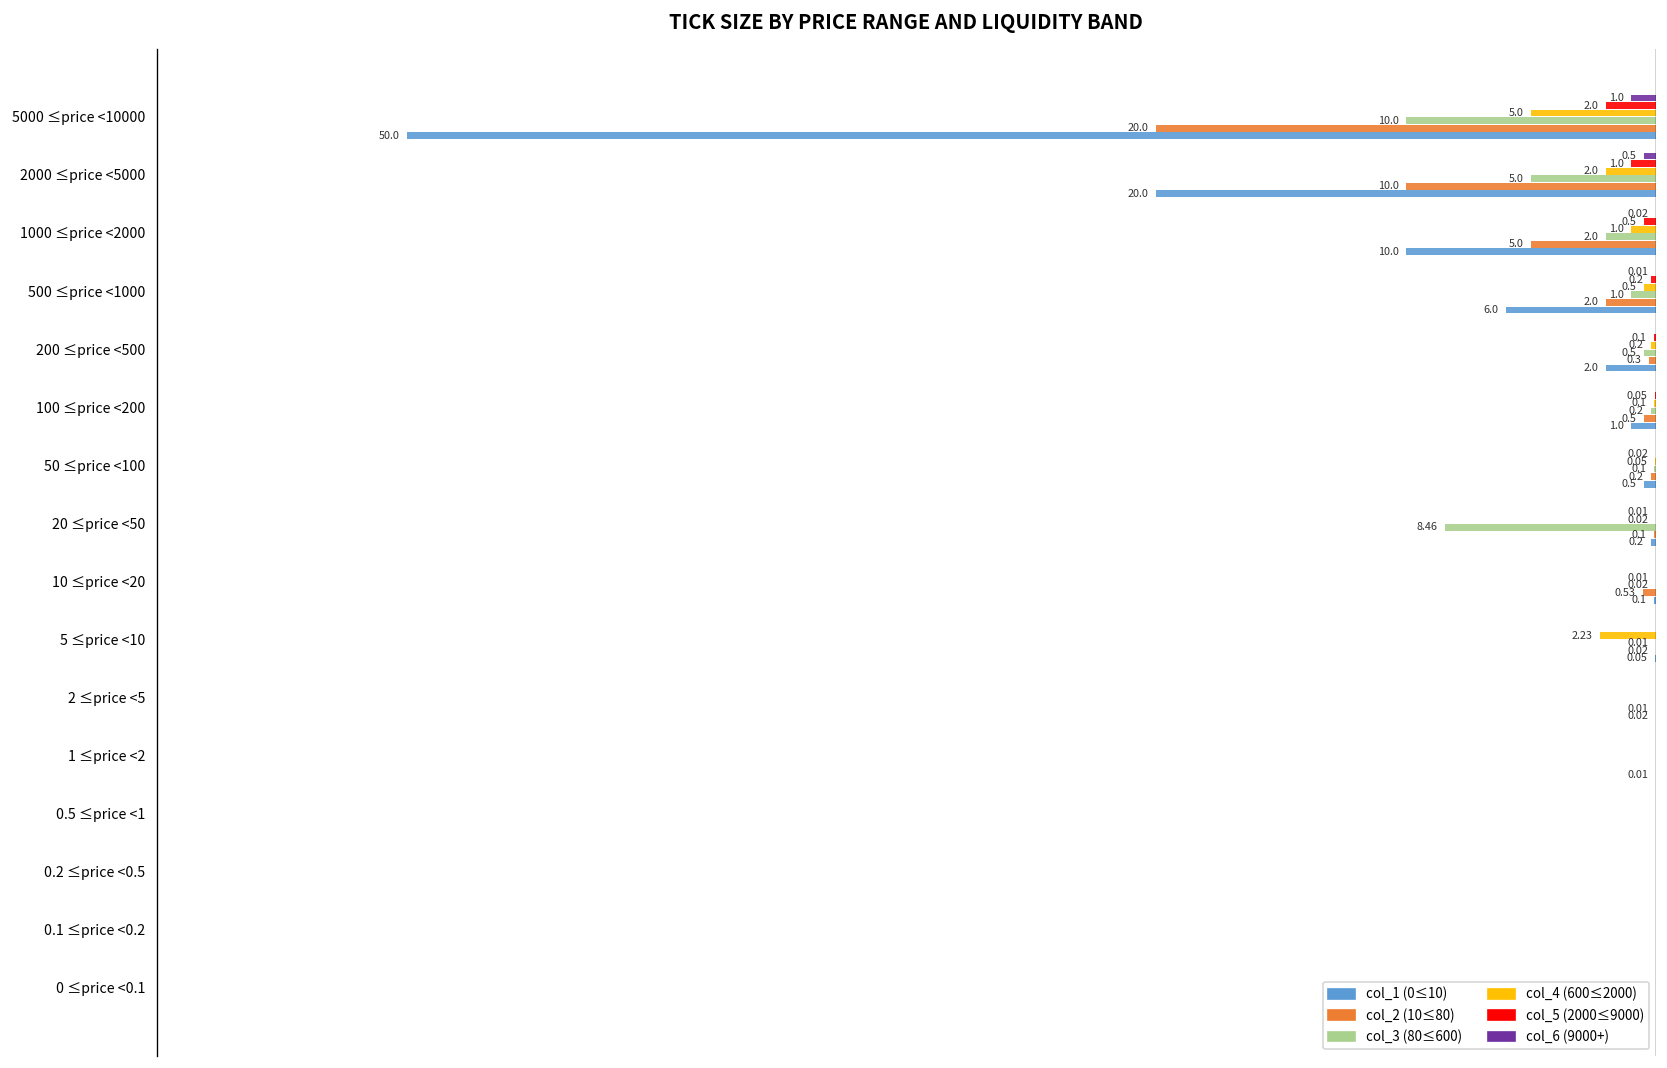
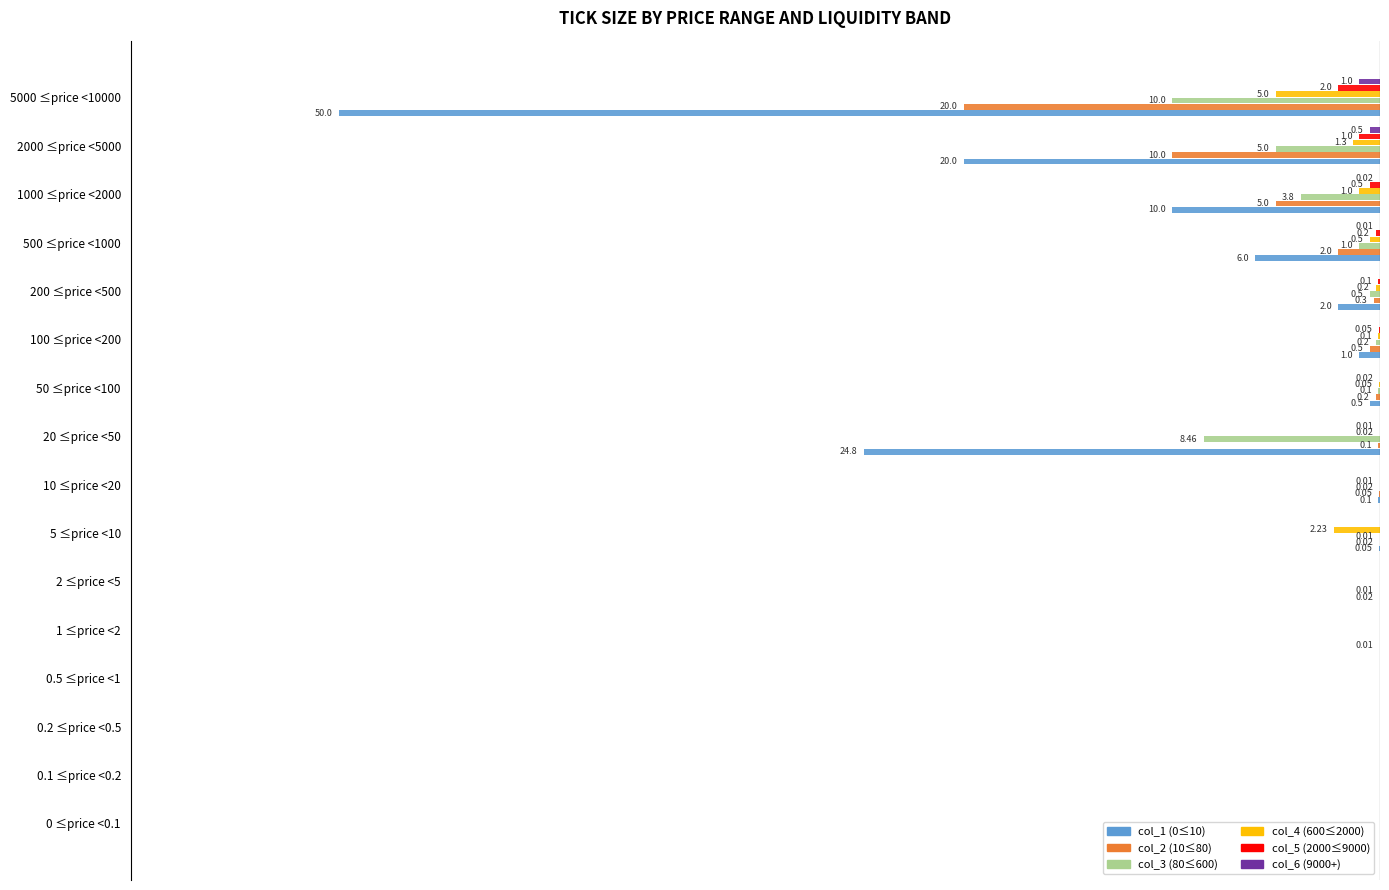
  {
    "col_1 (0≤10)": {
-     "20 ≤price <50": 0.2
+     "20 ≤price <50": 24.8
    },
    "col_2 (10≤80)": {
-     "10 ≤price <20": 0.53
+     "10 ≤price <20": 0.05
    },
    "col_3 (80≤600)": {
-     "1000 ≤price <2000": 2.0
+     "1000 ≤price <2000": 3.8
    },
    "col_4 (600≤2000)": {
-     "2000 ≤price <5000": 2.0
+     "2000 ≤price <5000": 1.3
    }
  }
